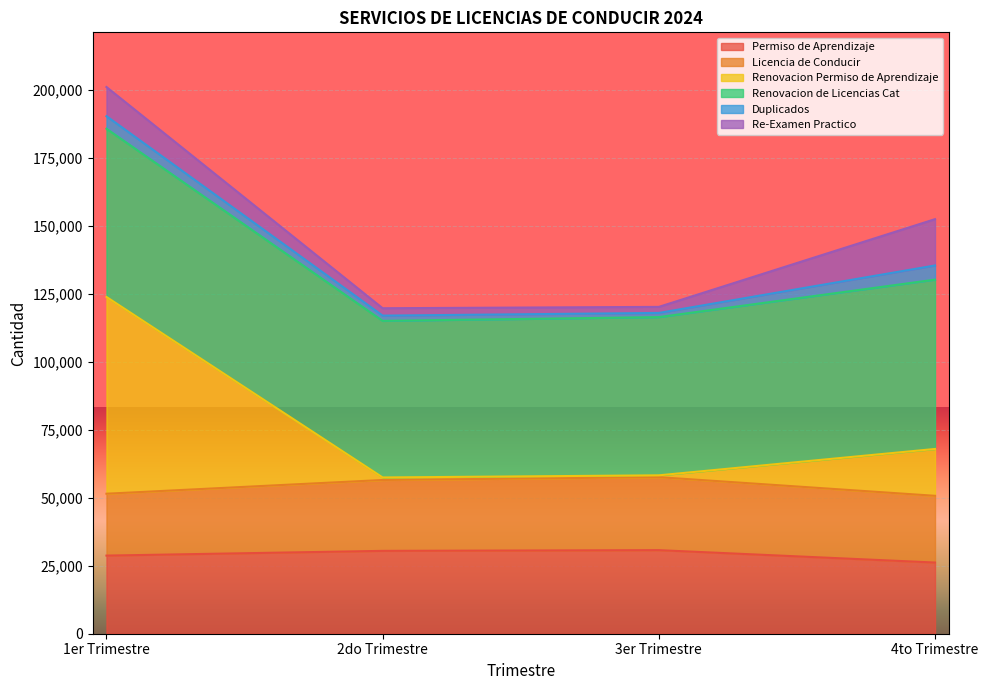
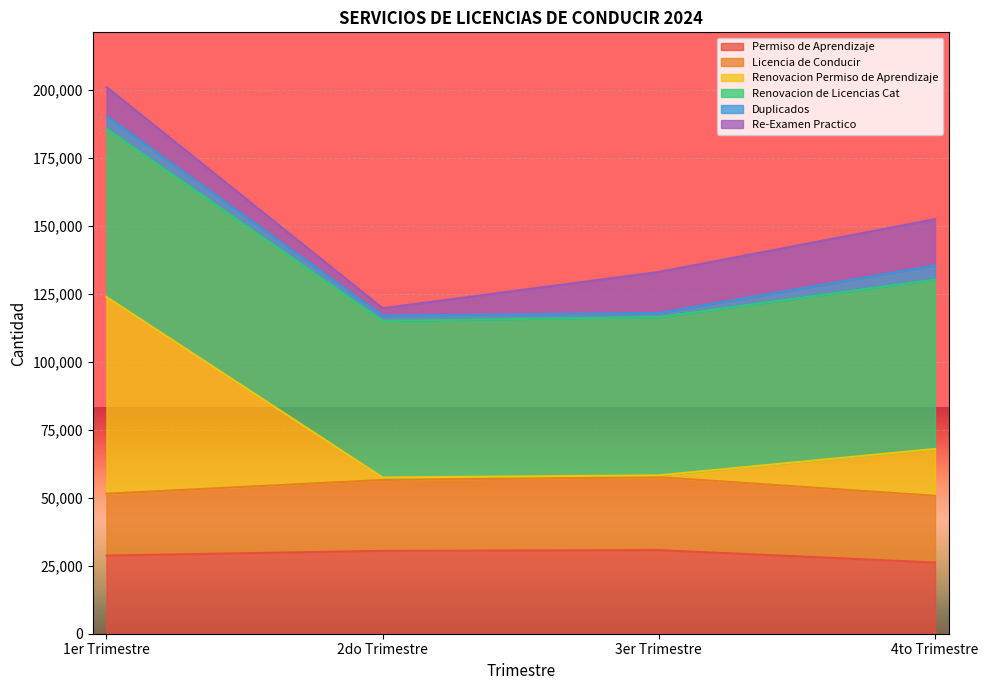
  {
    "Renovacion Permiso de Aprendizaje": {
      "1er Trimestre": "72,000",
      "4to Trimestre": "17,000"
    },
    "Renovacion de Licencias Cat": {
      "1er Trimestre": "62,000",
      "2do Trimestre": "58,000",
      "3er Trimestre": "58,000",
      "4to Trimestre": "62,000"
    },
    "Duplicados": {
      "1er Trimestre": "5,000",
      "2do Trimestre": "2,000",
      "3er Trimestre": "2,000",
      "4to Trimestre": "5,000"
    },
    "Re-Examen Practico": {
      "1er Trimestre": "11,000",
      "2do Trimestre": "3,000",
-     "3er Trimestre": "2,000",
+     "3er Trimestre": "15,000",
      "4to Trimestre": "17,000"
    }
  }
